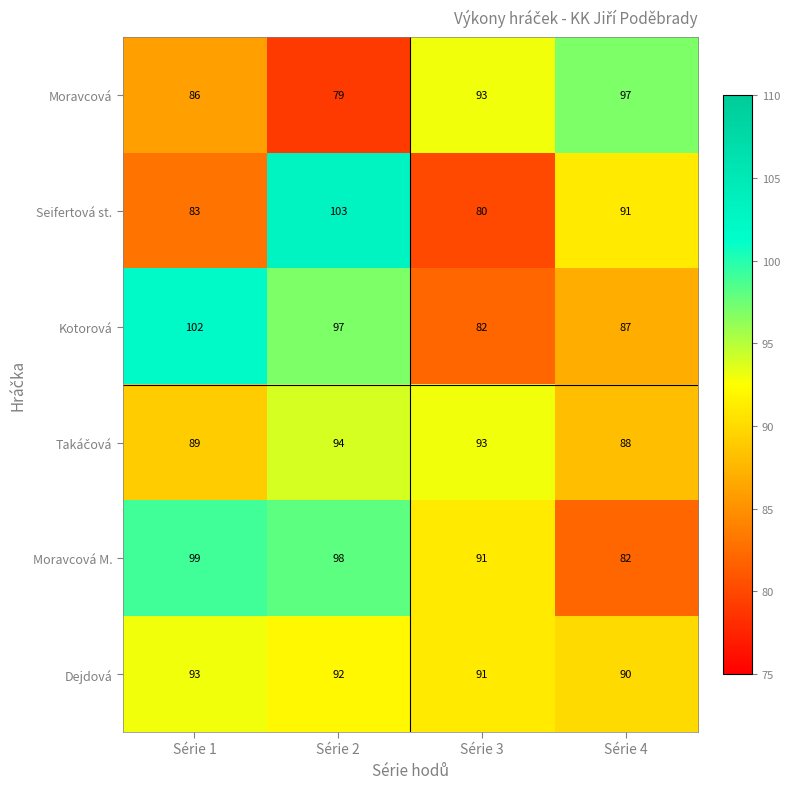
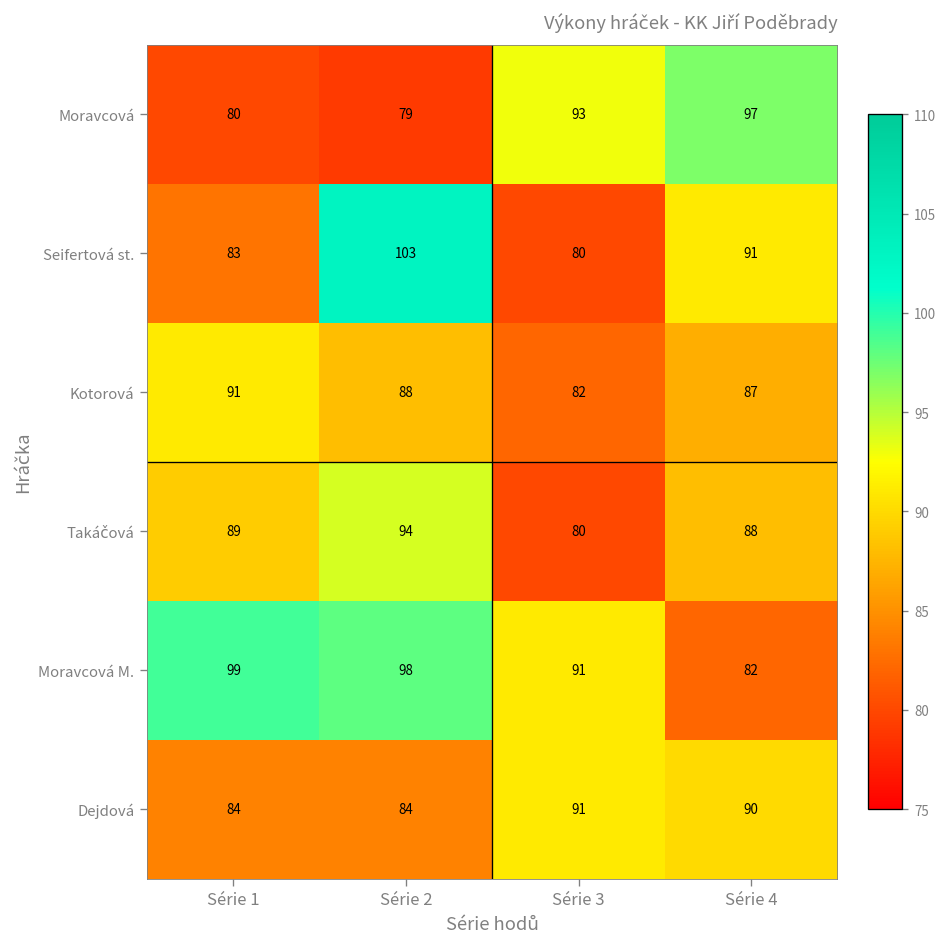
  {
    "Moravcová": {
-     "Série 1": 86,
+     "Série 1": 80,
      "Série 2": 79,
      "Série 3": 93,
      "Série 4": 97
    },
    "Seifertová st.": {
      "Série 1": 83,
      "Série 2": 103,
      "Série 3": 80,
      "Série 4": 91
    },
    "Kotorová": {
-     "Série 1": 102,
-     "Série 2": 97,
+     "Série 1": 91,
+     "Série 2": 88,
      "Série 3": 82,
      "Série 4": 87
    },
    "Takáčová": {
      "Série 1": 89,
      "Série 2": 94,
-     "Série 3": 93,
+     "Série 3": 80,
      "Série 4": 88
    },
    "Moravcová M.": {
      "Série 1": 99,
      "Série 2": 98,
      "Série 3": 91,
      "Série 4": 82
    },
    "Dejdová": {
-     "Série 1": 93,
-     "Série 2": 92,
+     "Série 1": 84,
+     "Série 2": 84,
      "Série 3": 91,
      "Série 4": 90
    }
  }
